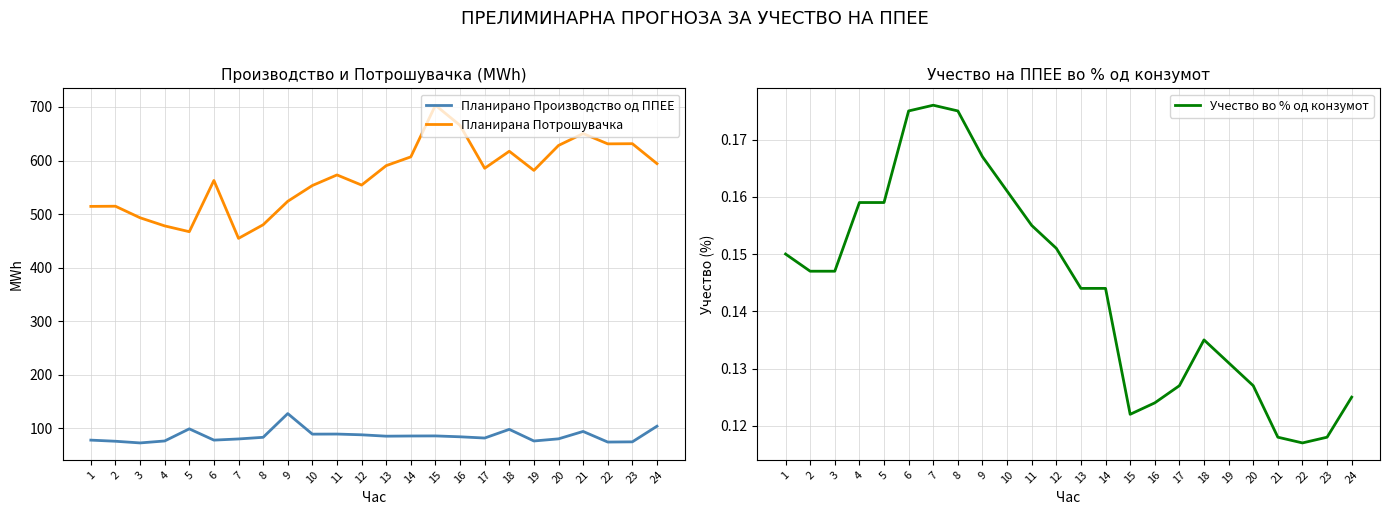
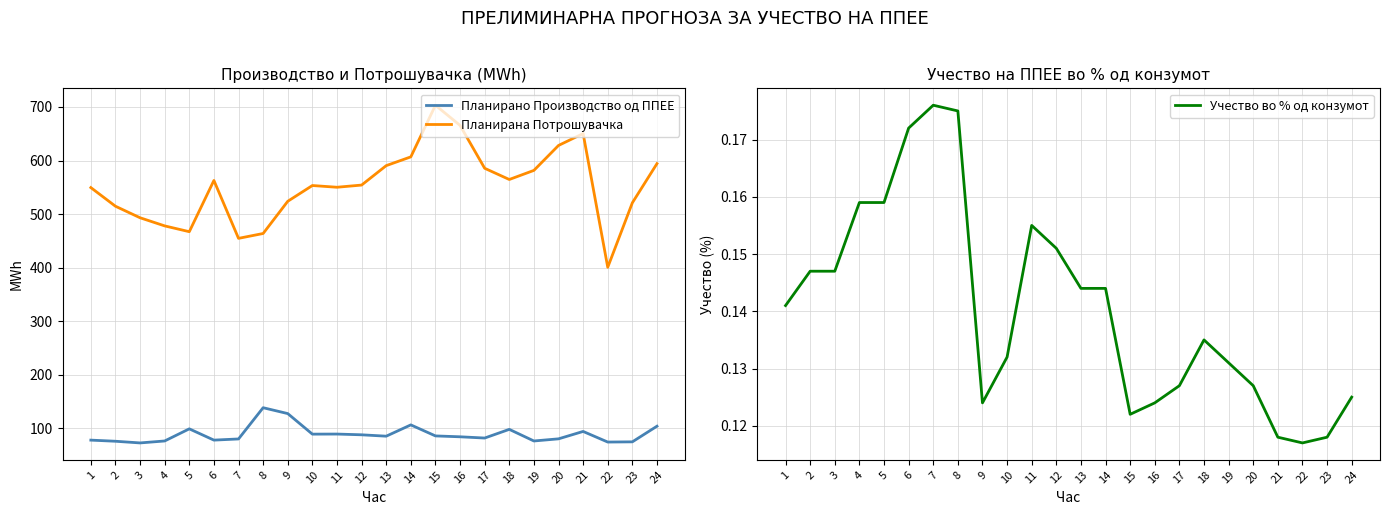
  {
    "Производство и Потрошувачка (MWh)": {
      "Планирано Производство од ППЕЕ": {
        "1": 80,
        "2": 80,
        "3": 70,
        "4": 80,
        "5": 100,
        "6": 80,
        "7": 80,
-       "8": 80,
+       "8": 140,
        "9": 130,
        "10": 90,
        "11": 90,
        "12": 90,
        "13": 90,
-       "14": 90,
+       "14": 110,
        "15": 90,
        "16": 80,
        "17": 80,
        "18": 100,
        "19": 80,
        "20": 80,
        "21": 90,
        "22": 70,
        "23": 70,
        "24": 100
      },
      "Планирана Потрошувачка": {
-       "1": 510,
+       "1": 550,
        "2": 510,
        "3": 490,
        "4": 480,
        "5": 470,
        "6": 560,
        "7": 450,
-       "8": 480,
+       "8": 460,
        "9": 520,
        "10": 550,
-       "11": 570,
+       "11": 550,
        "12": 550,
        "13": 590,
        "14": 610,
        "17": 590,
-       "18": 620,
+       "18": 560,
        "19": 580,
        "20": 630,
-       "22": 630,
-       "23": 630,
+       "22": 400,
+       "23": 520,
        "24": 590
      }
    },
    "Учество на ППЕЕ во % од конзумот": {
-     "1": 0.150,
+     "1": 0.141,
      "2": 0.147,
      "3": 0.147,
      "4": 0.159,
      "5": 0.159,
-     "6": 0.175,
+     "6": 0.172,
      "7": 0.176,
      "8": 0.175,
-     "9": 0.167,
-     "10": 0.161,
+     "9": 0.124,
+     "10": 0.132,
      "11": 0.155,
      "12": 0.151,
      "13": 0.144,
      "14": 0.144,
      "15": 0.122,
      "16": 0.124,
      "17": 0.127,
      "18": 0.135,
      "19": 0.131,
      "20": 0.127,
      "21": 0.118,
      "22": 0.117,
      "23": 0.118,
      "24": 0.125
    }
  }
